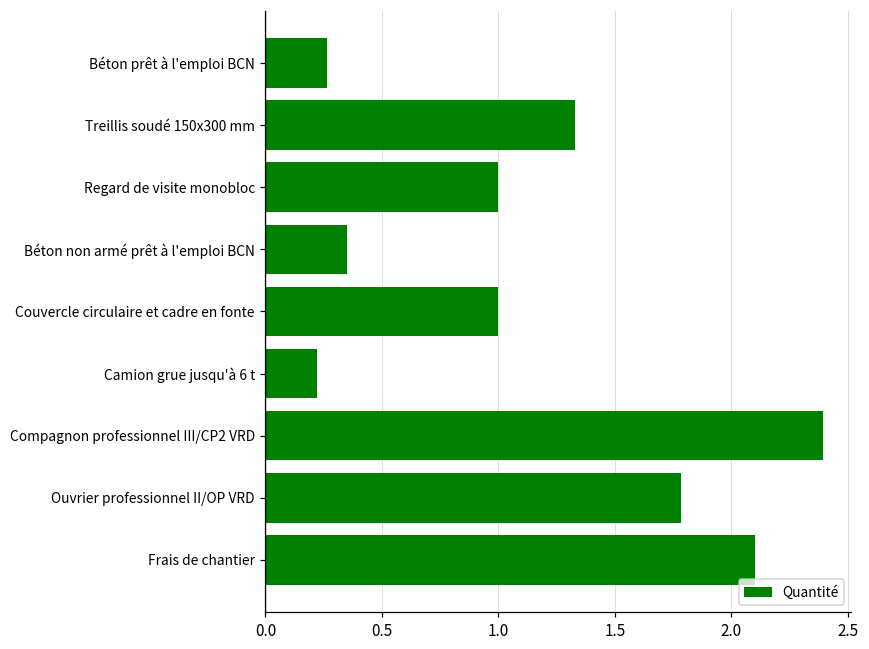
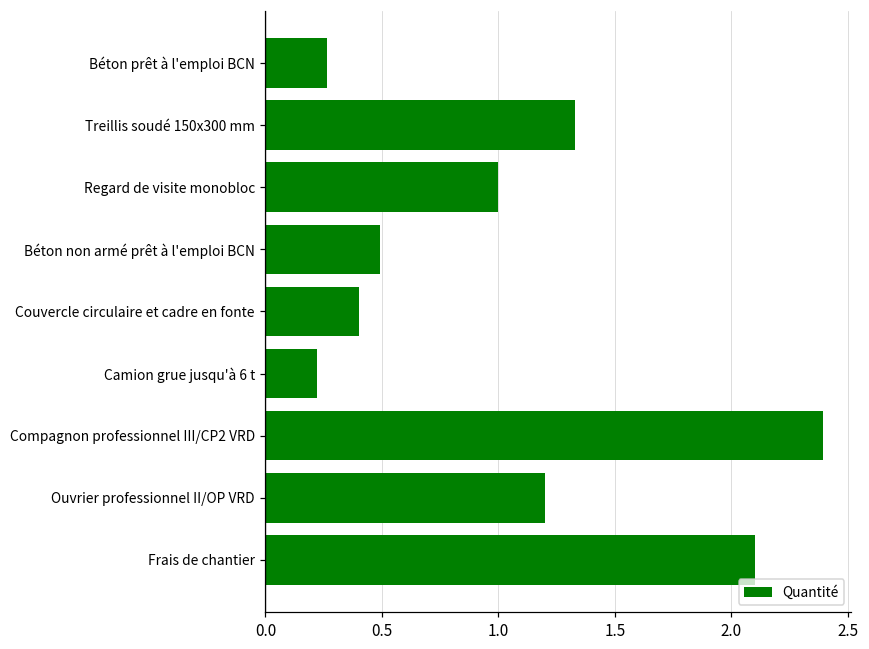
  {
    "Béton prêt à l'emploi BCN": 0.27,
    "Treillis soudé 150x300 mm": 1.33,
    "Regard de visite monobloc": 1.00,
-   "Béton non armé prêt à l'emploi BCN": 0.35,
-   "Couvercle circulaire et cadre en fonte": 1.0,
+   "Béton non armé prêt à l'emploi BCN": 0.49,
+   "Couvercle circulaire et cadre en fonte": 0.4,
    "Camion grue jusqu'à 6 t": 0.22,
    "Compagnon professionnel III/CP2 VRD": 2.40,
-   "Ouvrier professionnel II/OP VRD": 1.78,
+   "Ouvrier professionnel II/OP VRD": 1.20,
    "Frais de chantier": 2.10
  }
